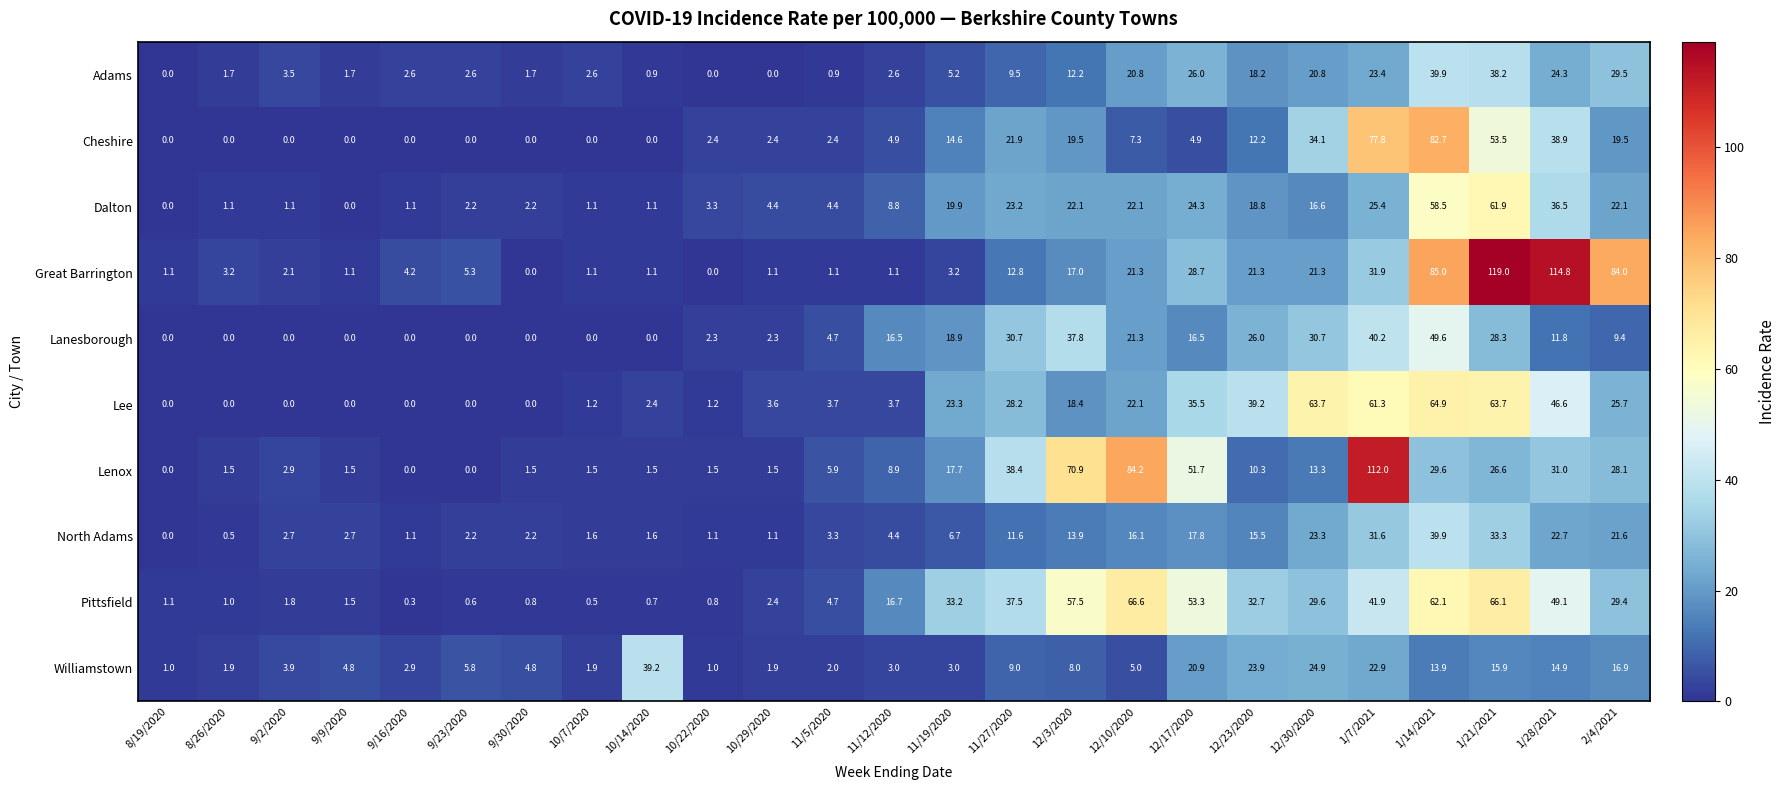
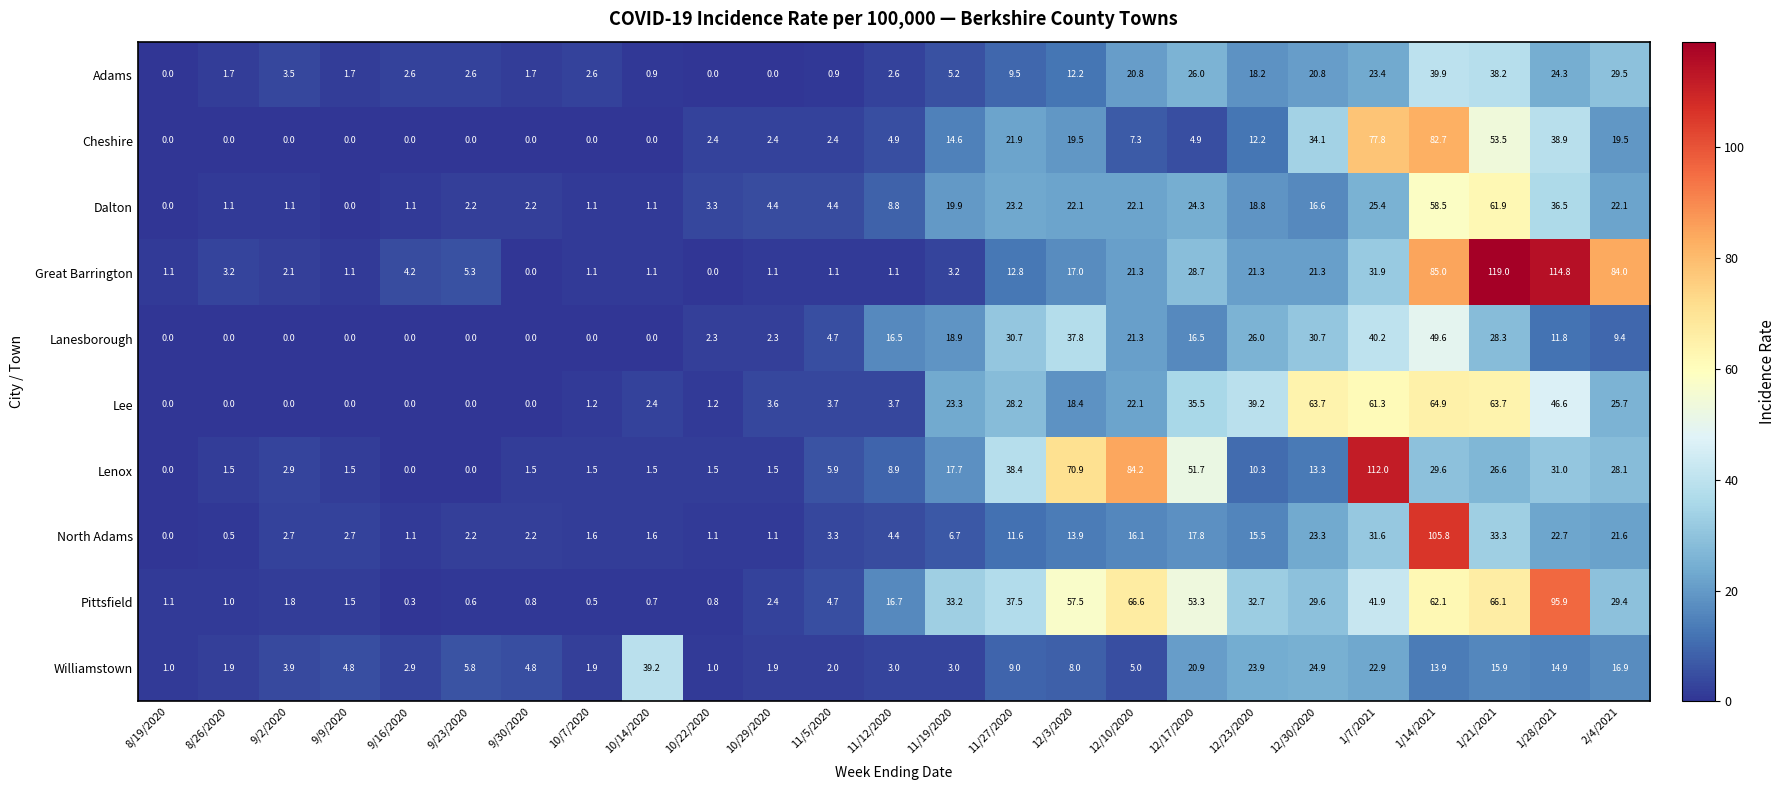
  {
    "North Adams": {
      "8/19/2020": 0.0,
      "8/26/2020": 0.5,
      "9/2/2020": 2.7,
      "9/9/2020": 2.7,
      "9/16/2020": 1.1,
      "9/23/2020": 2.2,
      "9/30/2020": 2.2,
      "10/7/2020": 1.6,
      "10/14/2020": 1.6,
      "10/22/2020": 1.1,
      "10/29/2020": 1.1,
      "11/5/2020": 3.3,
      "11/12/2020": 4.4,
      "11/19/2020": 6.7,
      "11/27/2020": 11.6,
      "12/3/2020": 13.9,
      "12/10/2020": 16.1,
      "12/17/2020": 17.8,
      "12/23/2020": 15.5,
      "12/30/2020": 23.3,
      "1/7/2021": 31.6,
-     "1/14/2021": 39.9,
+     "1/14/2021": 105.8,
      "1/21/2021": 33.3,
      "1/28/2021": 22.7,
      "2/4/2021": 21.6
    },
    "Pittsfield": {
      "8/19/2020": 1.1,
      "8/26/2020": 1.0,
      "9/2/2020": 1.8,
      "9/9/2020": 1.5,
      "9/16/2020": 0.3,
      "9/23/2020": 0.6,
      "9/30/2020": 0.8,
      "10/7/2020": 0.5,
      "10/14/2020": 0.7,
      "10/22/2020": 0.8,
      "10/29/2020": 2.4,
      "11/5/2020": 4.7,
      "11/12/2020": 16.7,
      "11/19/2020": 33.2,
      "11/27/2020": 37.5,
      "12/3/2020": 57.5,
      "12/10/2020": 66.6,
      "12/17/2020": 53.3,
      "12/23/2020": 32.7,
      "12/30/2020": 29.6,
      "1/7/2021": 41.9,
      "1/14/2021": 62.1,
      "1/21/2021": 66.1,
-     "1/28/2021": 49.1,
+     "1/28/2021": 95.9,
      "2/4/2021": 29.4
    }
  }
